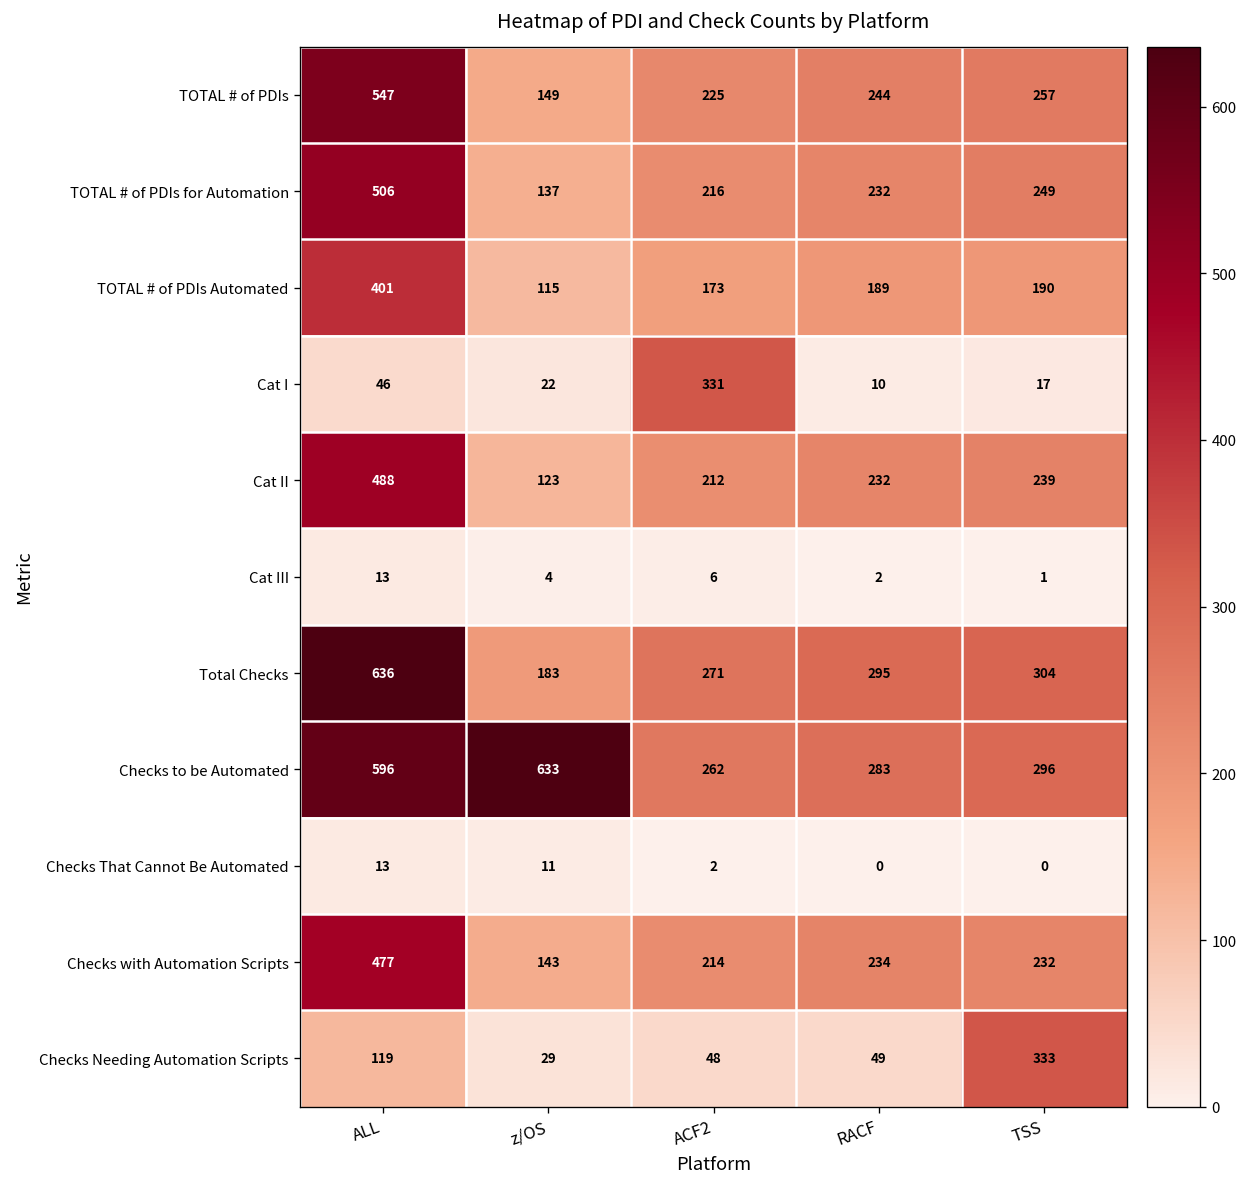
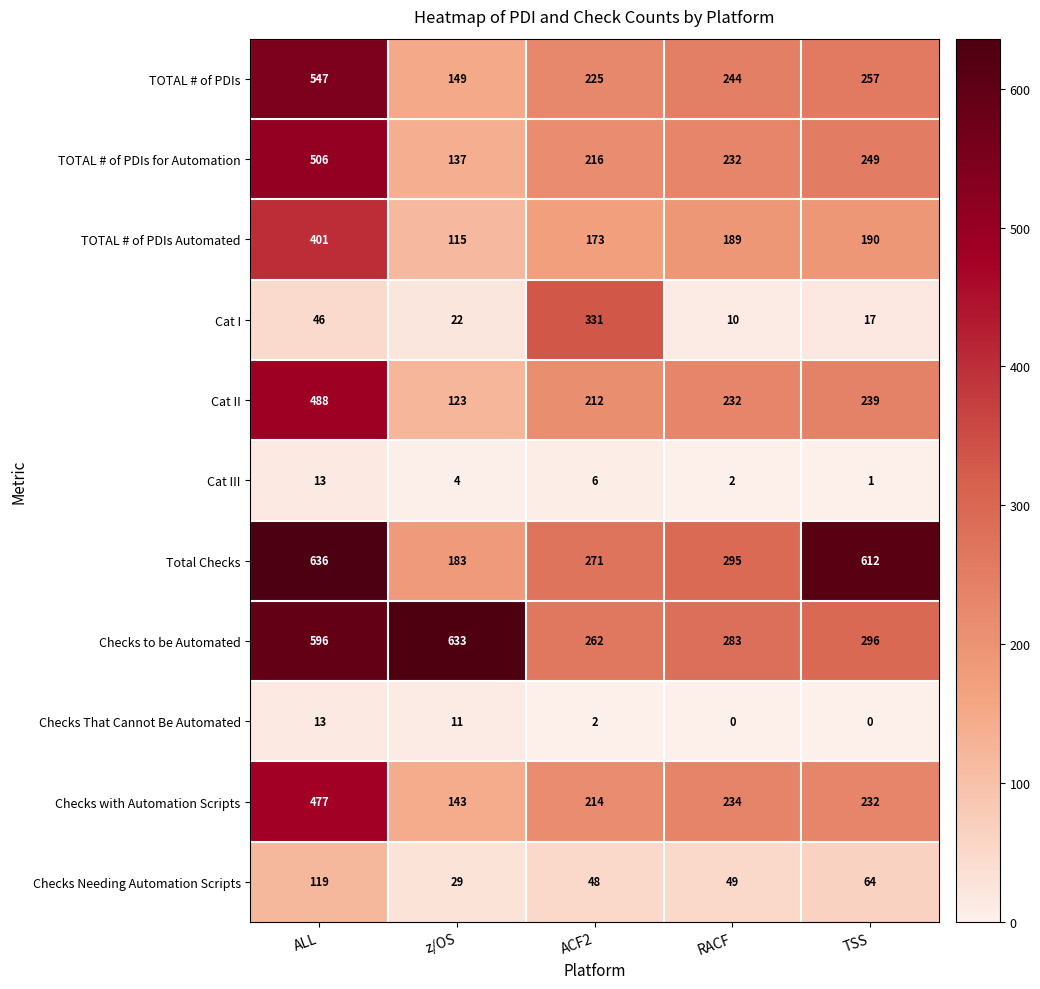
  {
    "TOTAL # of PDIs": {
      "ALL": 547,
      "z/OS": 149,
      "ACF2": 225,
      "RACF": 244,
      "TSS": 257
    },
    "TOTAL # of PDIs for Automation": {
      "ALL": 506,
      "z/OS": 137,
      "ACF2": 216,
      "RACF": 232,
      "TSS": 249
    },
    "TOTAL # of PDIs Automated": {
      "ALL": 401,
      "z/OS": 115,
      "ACF2": 173,
      "RACF": 189,
      "TSS": 190
    },
    "Cat I": {
      "ALL": 46,
      "z/OS": 22,
      "ACF2": 331,
      "RACF": 10,
      "TSS": 17
    },
    "Cat II": {
      "ALL": 488,
      "z/OS": 123,
      "ACF2": 212,
      "RACF": 232,
      "TSS": 239
    },
    "Cat III": {
      "ALL": 13,
      "z/OS": 4,
      "ACF2": 6,
      "RACF": 2,
      "TSS": 1
    },
    "Total Checks": {
      "ALL": 636,
      "z/OS": 183,
      "ACF2": 271,
      "RACF": 295,
-     "TSS": 304
+     "TSS": 612
    },
    "Checks to be Automated": {
      "ALL": 596,
      "z/OS": 633,
      "ACF2": 262,
      "RACF": 283,
      "TSS": 296
    },
    "Checks That Cannot Be Automated": {
      "ALL": 13,
      "z/OS": 11,
      "ACF2": 2,
      "RACF": 0,
      "TSS": 0
    },
    "Checks with Automation Scripts": {
      "ALL": 477,
      "z/OS": 143,
      "ACF2": 214,
      "RACF": 234,
      "TSS": 232
    },
    "Checks Needing Automation Scripts": {
      "ALL": 119,
      "z/OS": 29,
      "ACF2": 48,
      "RACF": 49,
-     "TSS": 333
+     "TSS": 64
    }
  }
